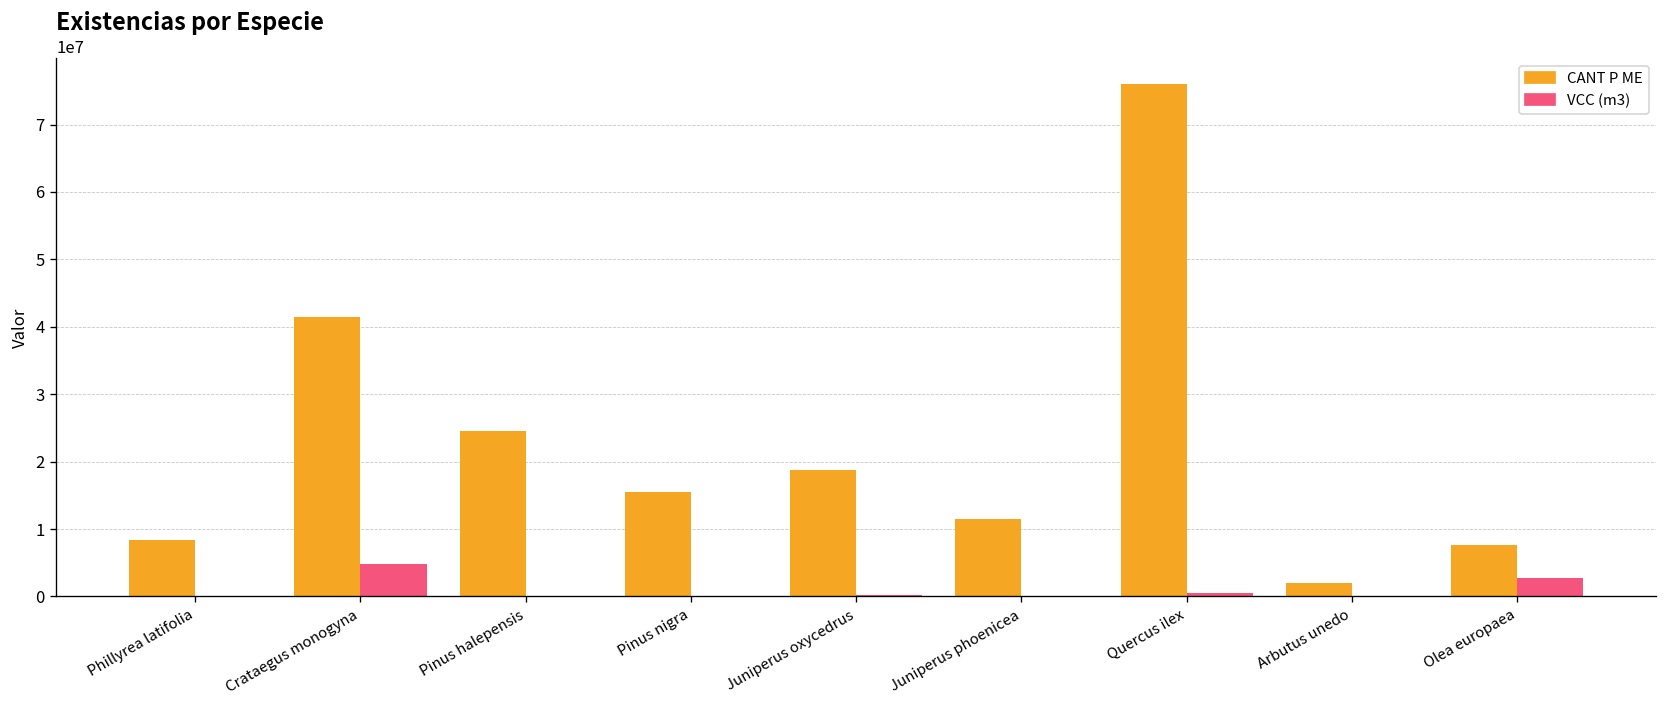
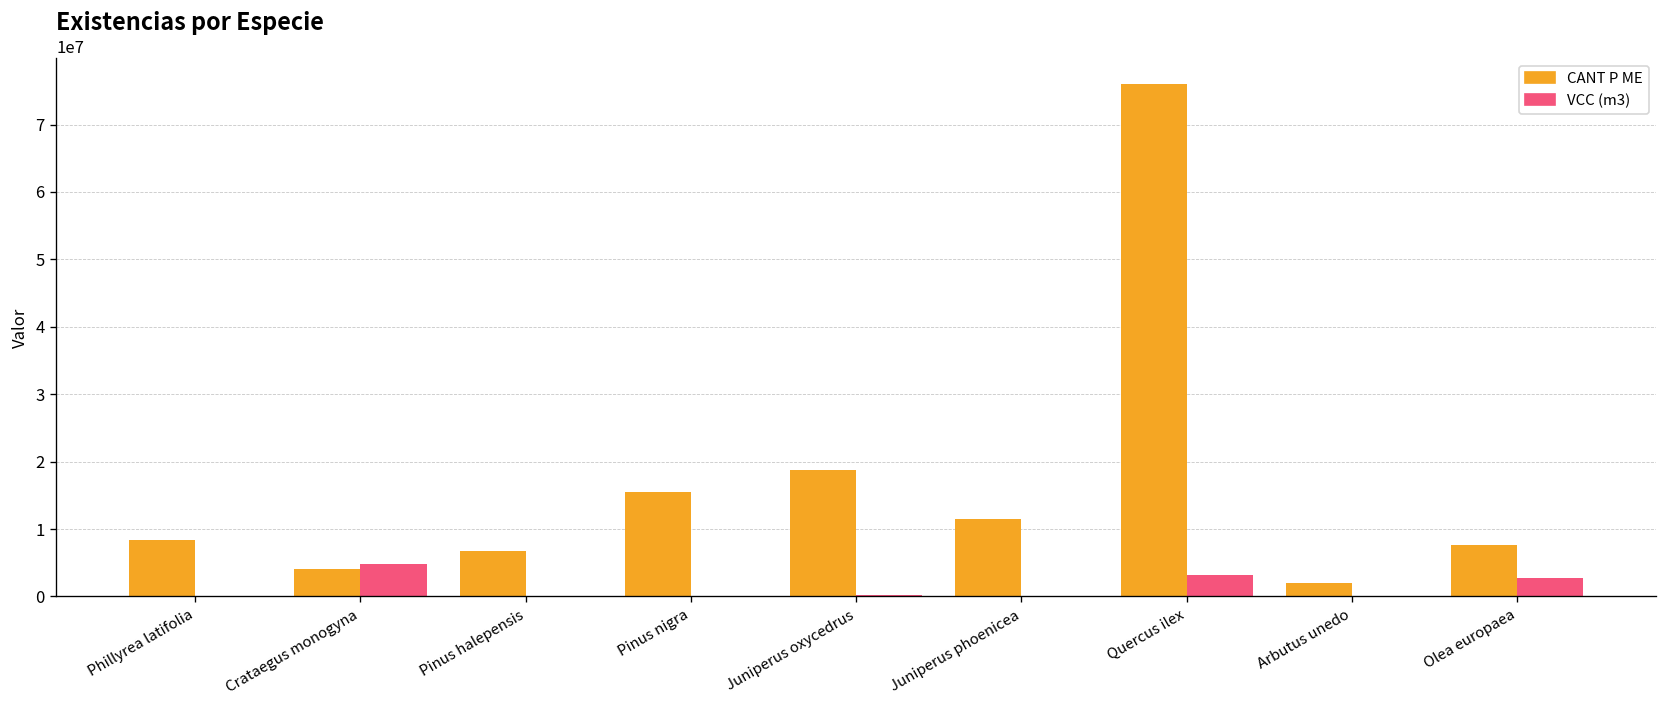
  {
    "CANT P ME": {
      "Phillyrea latifolia": 8000000,
-     "Crataegus monogyna": 41000000,
-     "Pinus halepensis": 25000000,
+     "Crataegus monogyna": 4000000,
+     "Pinus halepensis": 7000000,
      "Pinus nigra": 16000000,
      "Juniperus oxycedrus": 19000000,
      "Juniperus phoenicea": 12000000,
      "Quercus ilex": 76000000,
      "Arbutus unedo": 2000000,
      "Olea europaea": 8000000
    },
    "VCC (m3)": {
      "Crataegus monogyna": 5000000,
-     "Quercus ilex": 1000000,
+     "Quercus ilex": 3000000,
      "Olea europaea": 3000000
    }
  }
